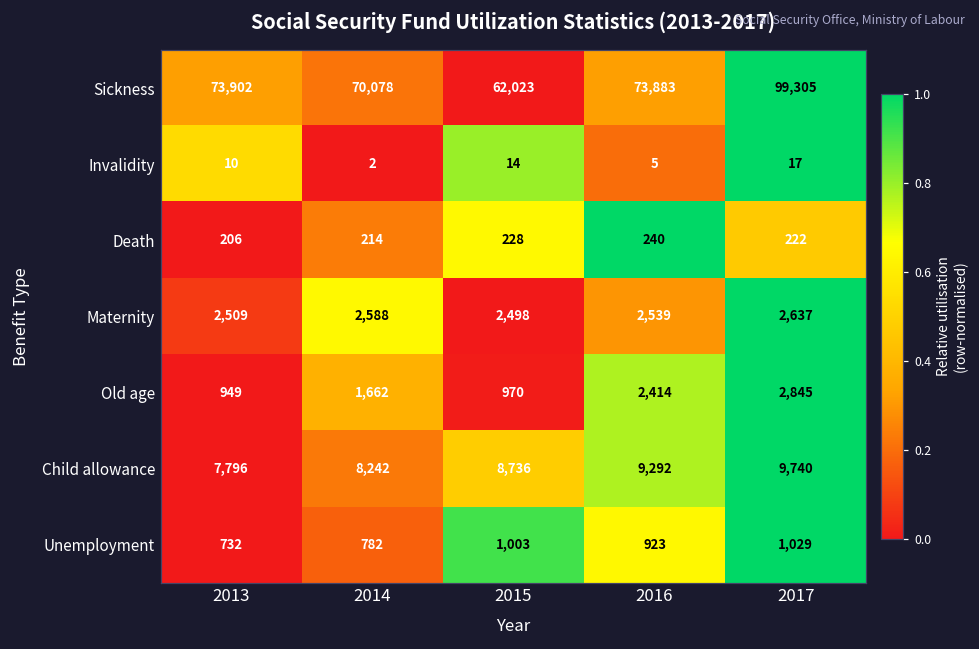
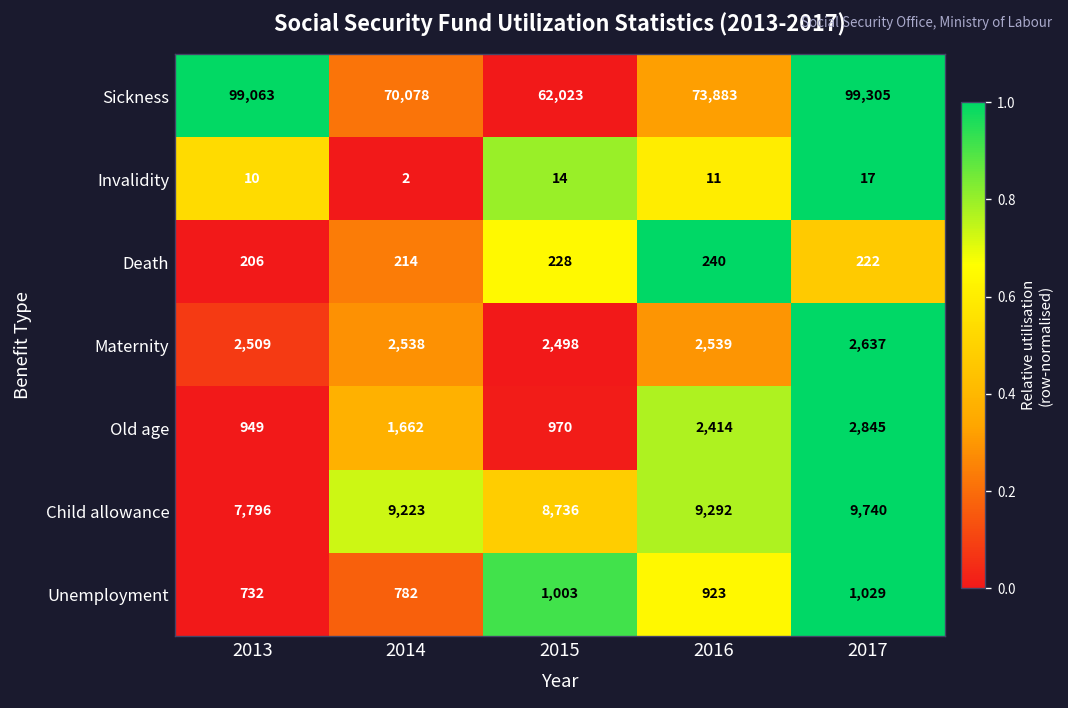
  {
    "Sickness": {
-     "2013": "73,902",
+     "2013": "99,063",
      "2014": "70,078",
      "2015": "62,023",
      "2016": "73,883",
      "2017": "99,305"
    },
    "Invalidity": {
      "2013": "10",
      "2014": "2",
      "2015": "14",
-     "2016": "5",
+     "2016": "11",
      "2017": "17"
    },
    "Death": {
      "2013": "206",
      "2014": "214",
      "2015": "228",
      "2016": "240",
      "2017": "222"
    },
    "Maternity": {
      "2013": "2,509",
-     "2014": "2,588",
+     "2014": "2,538",
      "2015": "2,498",
      "2016": "2,539",
      "2017": "2,637"
    },
    "Old age": {
      "2013": "949",
      "2014": "1,662",
      "2015": "970",
      "2016": "2,414",
      "2017": "2,845"
    },
    "Child allowance": {
      "2013": "7,796",
-     "2014": "8,242",
+     "2014": "9,223",
      "2015": "8,736",
      "2016": "9,292",
      "2017": "9,740"
    },
    "Unemployment": {
      "2013": "732",
      "2014": "782",
      "2015": "1,003",
      "2016": "923",
      "2017": "1,029"
    }
  }
